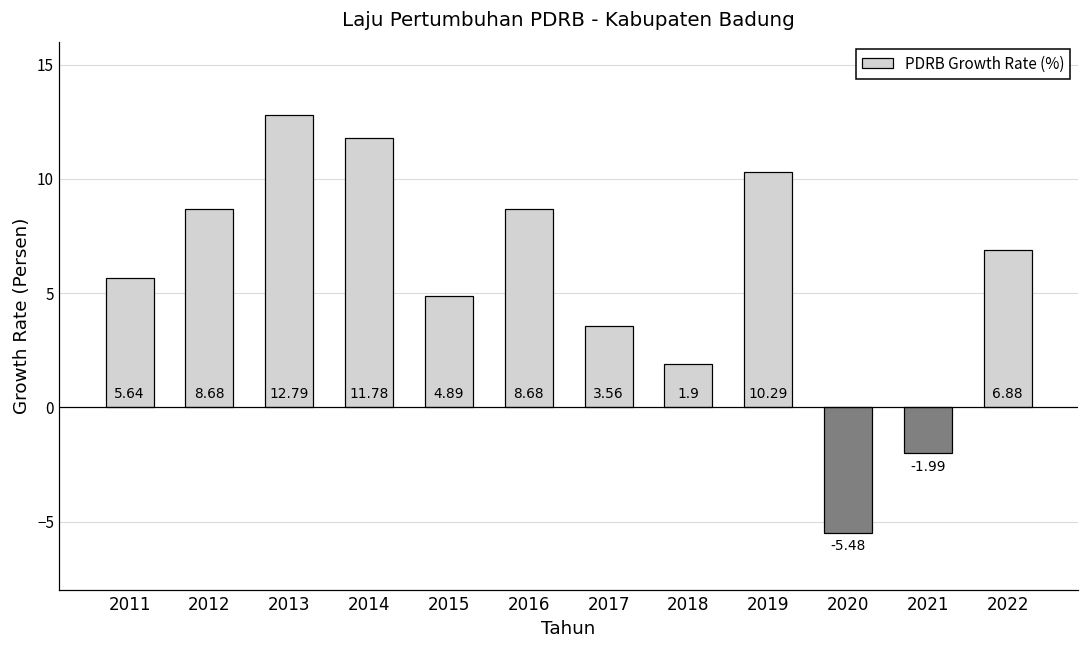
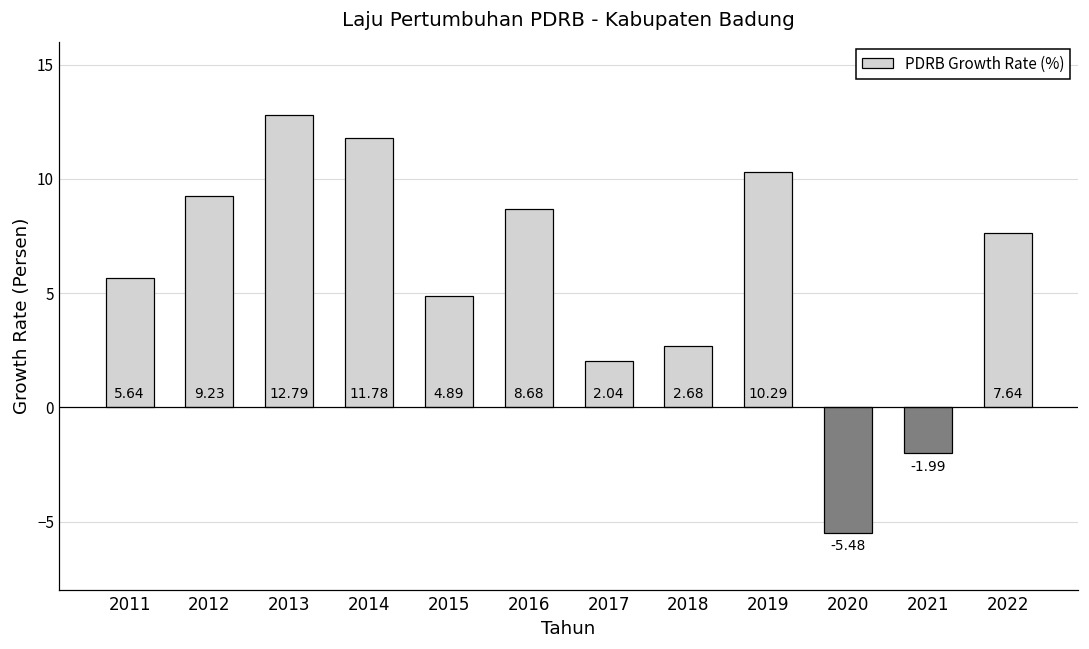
  {
    "2011": 5.64,
-   "2012": 8.68,
+   "2012": 9.23,
    "2013": 12.79,
    "2014": 11.78,
    "2015": 4.89,
    "2016": 8.68,
-   "2017": 3.56,
-   "2018": 1.9,
+   "2017": 2.04,
+   "2018": 2.68,
    "2019": 10.29,
    "2020": -5.48,
    "2021": -1.99,
-   "2022": 6.88
+   "2022": 7.64
  }
